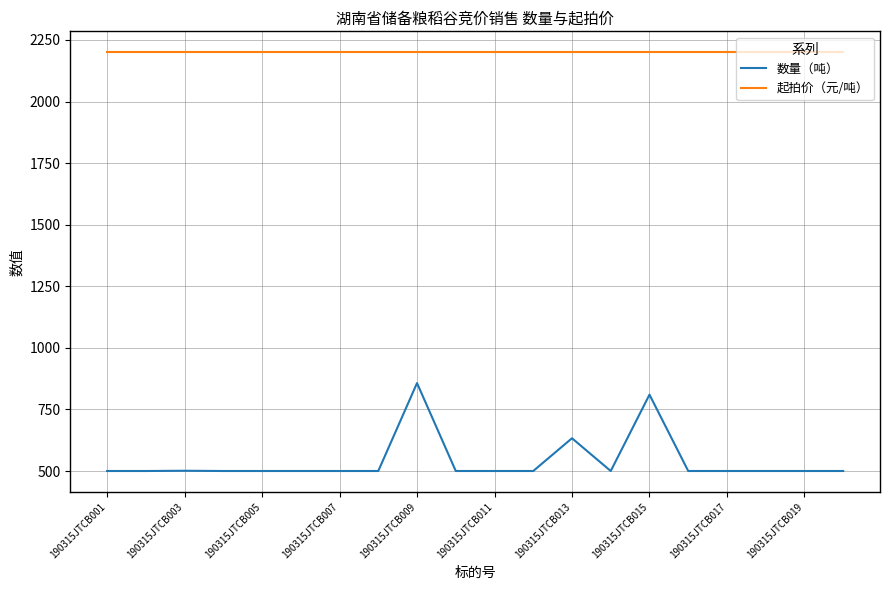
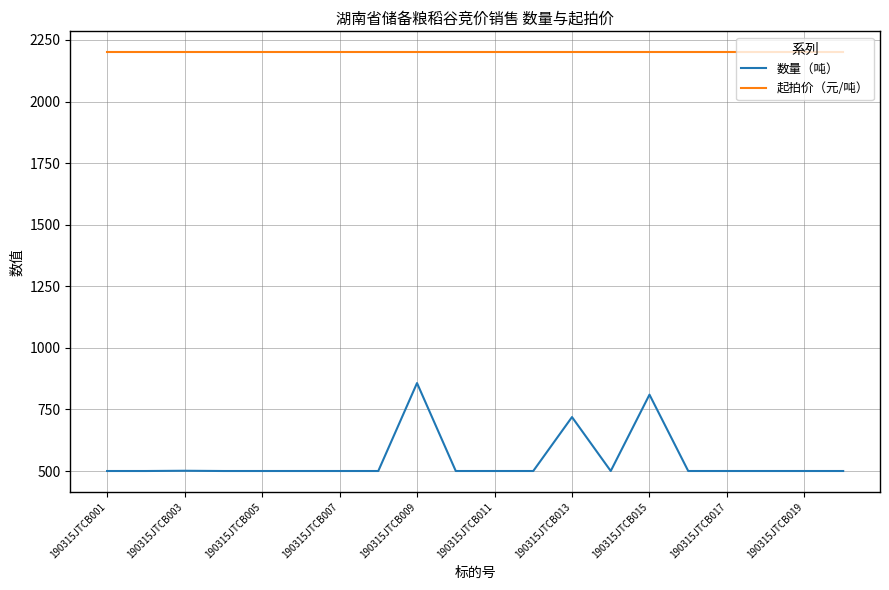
  {
    "数量（吨）": {
      "190315JTCB001": 500,
      "190315JTCB003": 500,
      "190315JTCB005": 500,
      "190315JTCB007": 500,
      "190315JTCB009": 860,
      "190315JTCB011": 500,
-     "190315JTCB013": 630,
+     "190315JTCB013": 720,
      "190315JTCB015": 810,
      "190315JTCB017": 500,
      "190315JTCB019": 500
    },
    "起拍价（元/吨）": {
      "190315JTCB001": 2200,
      "190315JTCB003": 2200,
      "190315JTCB005": 2200,
      "190315JTCB007": 2200,
      "190315JTCB009": 2200,
      "190315JTCB011": 2200,
      "190315JTCB013": 2200,
      "190315JTCB015": 2200,
      "190315JTCB017": 2200
    }
  }
